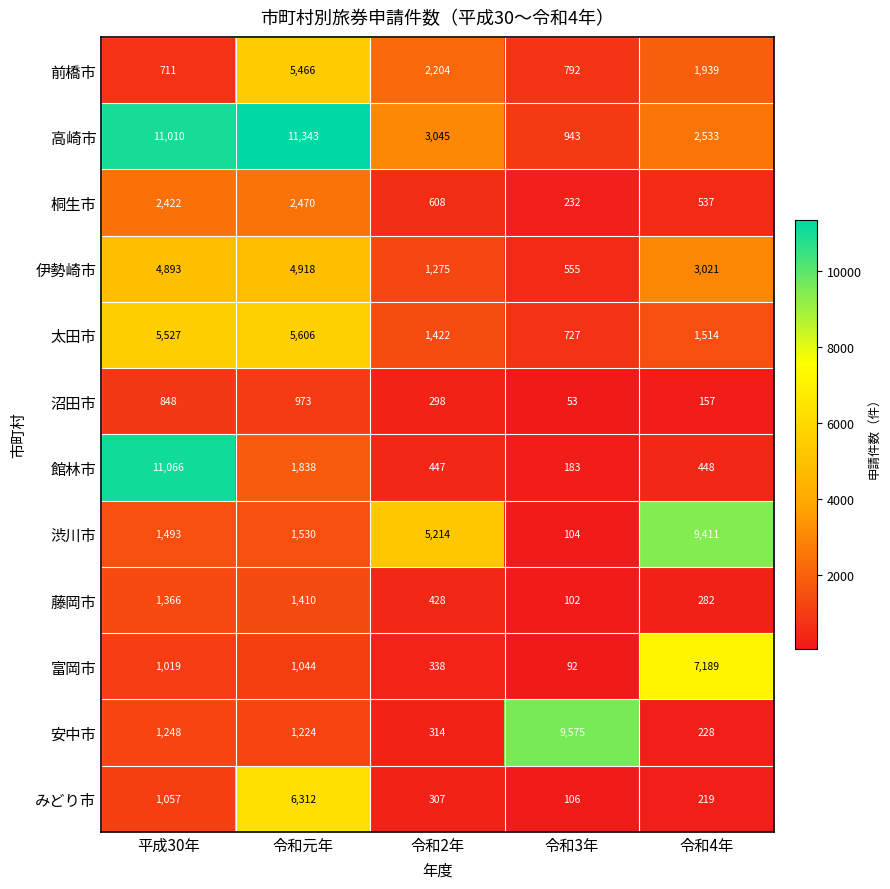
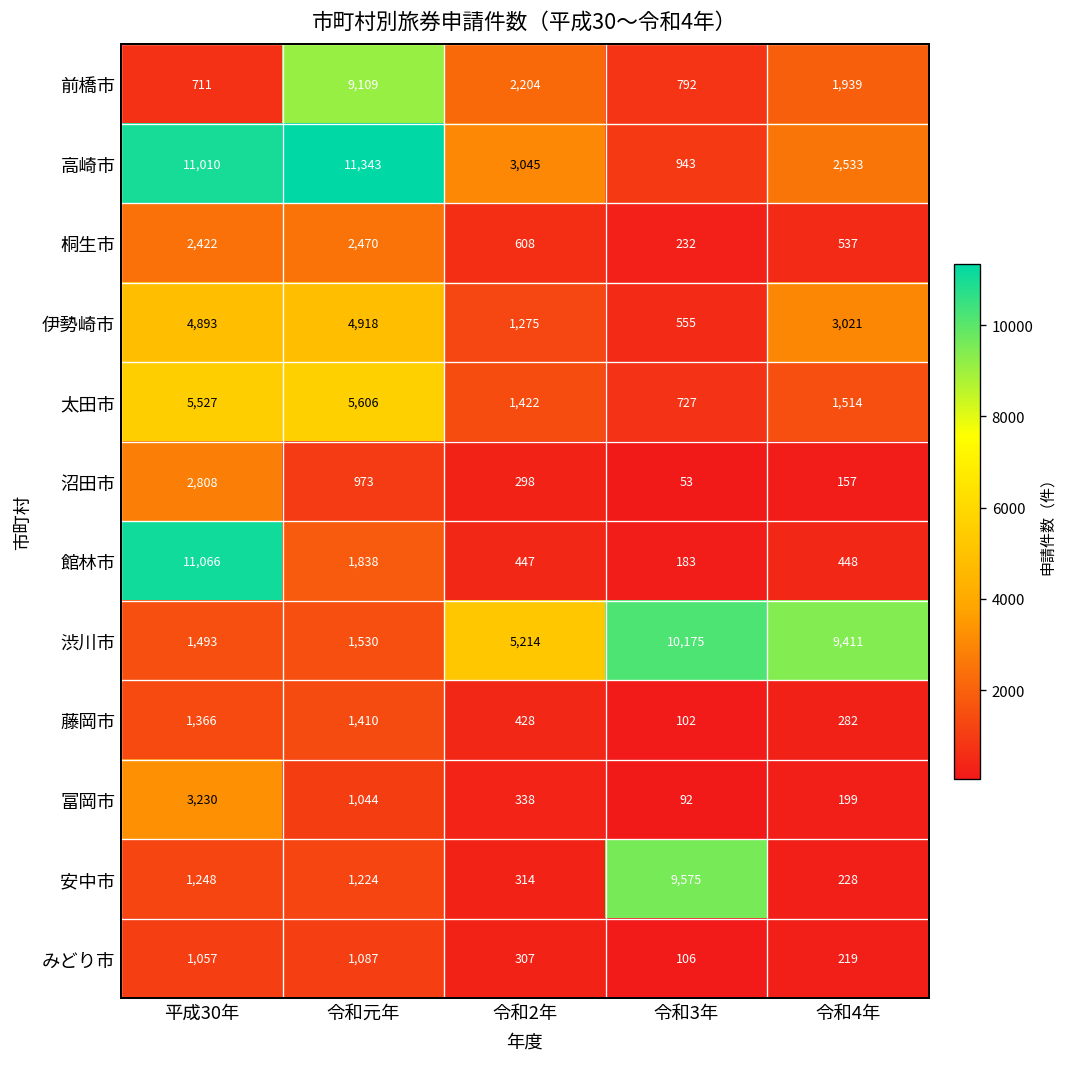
  {
    "前橋市": {
      "平成30年": "711",
-     "令和元年": "5,466",
+     "令和元年": "9,109",
      "令和2年": "2,204",
      "令和3年": "792",
      "令和4年": "1,939"
    },
    "高崎市": {
      "平成30年": "11,010",
      "令和元年": "11,343",
      "令和2年": "3,045",
      "令和3年": "943",
      "令和4年": "2,533"
    },
    "桐生市": {
      "平成30年": "2,422",
      "令和元年": "2,470",
      "令和2年": "608",
      "令和3年": "232",
      "令和4年": "537"
    },
    "伊勢崎市": {
      "平成30年": "4,893",
      "令和元年": "4,918",
      "令和2年": "1,275",
      "令和3年": "555",
      "令和4年": "3,021"
    },
    "太田市": {
      "平成30年": "5,527",
      "令和元年": "5,606",
      "令和2年": "1,422",
      "令和3年": "727",
      "令和4年": "1,514"
    },
    "沼田市": {
-     "平成30年": "848",
+     "平成30年": "2,808",
      "令和元年": "973",
      "令和2年": "298",
      "令和3年": "53",
      "令和4年": "157"
    },
    "館林市": {
      "平成30年": "11,066",
      "令和元年": "1,838",
      "令和2年": "447",
      "令和3年": "183",
      "令和4年": "448"
    },
    "渋川市": {
      "平成30年": "1,493",
      "令和元年": "1,530",
      "令和2年": "5,214",
-     "令和3年": "104",
+     "令和3年": "10,175",
      "令和4年": "9,411"
    },
    "藤岡市": {
      "平成30年": "1,366",
      "令和元年": "1,410",
      "令和2年": "428",
      "令和3年": "102",
      "令和4年": "282"
    },
    "富岡市": {
-     "平成30年": "1,019",
+     "平成30年": "3,230",
      "令和元年": "1,044",
      "令和2年": "338",
      "令和3年": "92",
-     "令和4年": "7,189"
+     "令和4年": "199"
    },
    "安中市": {
      "平成30年": "1,248",
      "令和元年": "1,224",
      "令和2年": "314",
      "令和3年": "9,575",
      "令和4年": "228"
    },
    "みどり市": {
      "平成30年": "1,057",
-     "令和元年": "6,312",
+     "令和元年": "1,087",
      "令和2年": "307",
      "令和3年": "106",
      "令和4年": "219"
    }
  }
